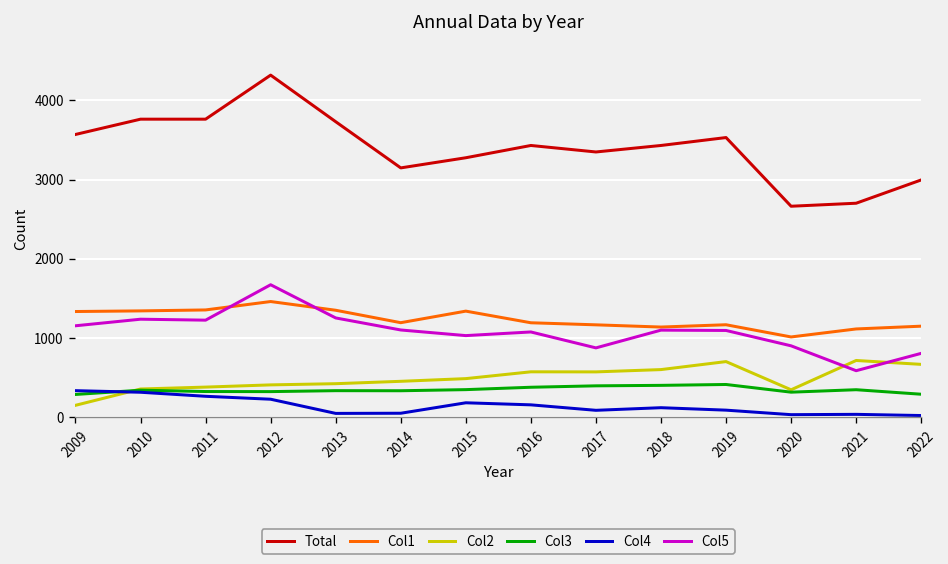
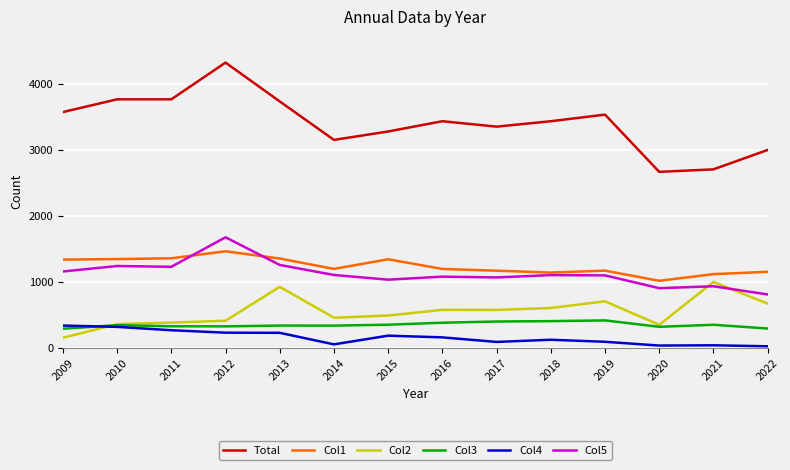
  {
    "Total": {
      "2009": 3600,
      "2010": 3800,
      "2011": 3800,
      "2012": 4300,
      "2013": 3700,
      "2014": 3100,
      "2015": 3300,
      "2016": 3400,
      "2017": 3300,
      "2018": 3400,
      "2019": 3500,
      "2020": 2700,
      "2021": 2700,
      "2022": 3000
    },
    "Col1": {
      "2009": 1300,
      "2010": 1300,
      "2011": 1400,
      "2012": 1500,
      "2013": 1400,
      "2014": 1200,
      "2015": 1300,
      "2016": 1200,
      "2017": 1200,
      "2019": 1200,
      "2020": 1000,
      "2021": 1100,
      "2022": 1200
    },
    "Col2": {
      "2009": 200,
      "2011": 400,
      "2012": 400,
-     "2013": 400,
+     "2013": 900,
      "2014": 500,
      "2015": 500,
      "2016": 600,
      "2017": 600,
      "2018": 600,
      "2019": 700,
-     "2021": 700,
+     "2021": 1000,
      "2022": 700
    },
    "Col3": {
      "2009": 300,
      "2011": 300,
      "2012": 300,
      "2013": 300,
      "2014": 300,
      "2015": 300,
      "2016": 400,
      "2017": 400,
      "2018": 400,
      "2019": 400,
      "2021": 300,
      "2022": 300
    },
    "Col4": {
      "2009": 300,
      "2011": 300,
      "2012": 200,
-     "2013": 0,
+     "2013": 200,
      "2014": 100,
      "2015": 200,
      "2016": 200,
      "2017": 100,
      "2018": 100,
      "2019": 100,
      "2020": 0,
      "2021": 0,
      "2022": 0
    },
    "Col5": {
      "2009": 1200,
      "2010": 1200,
      "2011": 1200,
      "2012": 1700,
      "2013": 1300,
      "2014": 1100,
      "2015": 1000,
      "2016": 1100,
-     "2017": 900,
+     "2017": 1100,
      "2019": 1100,
      "2020": 900,
-     "2021": 600,
+     "2021": 900,
      "2022": 800
    }
  }
